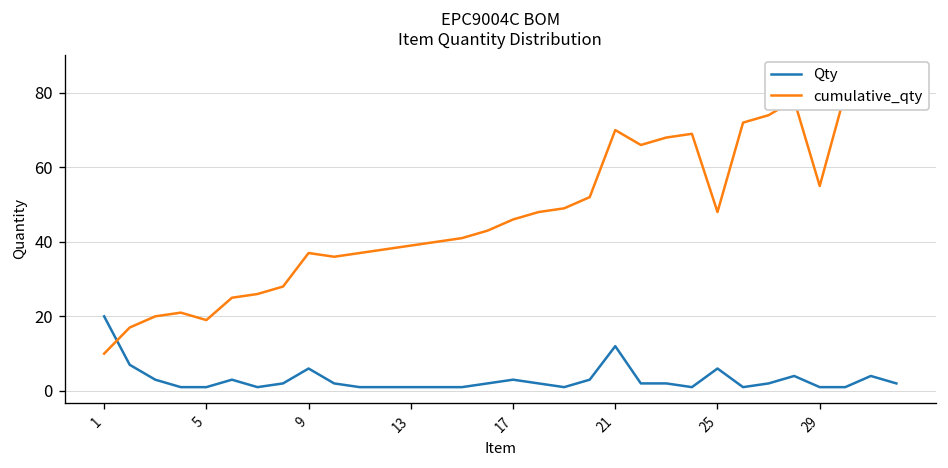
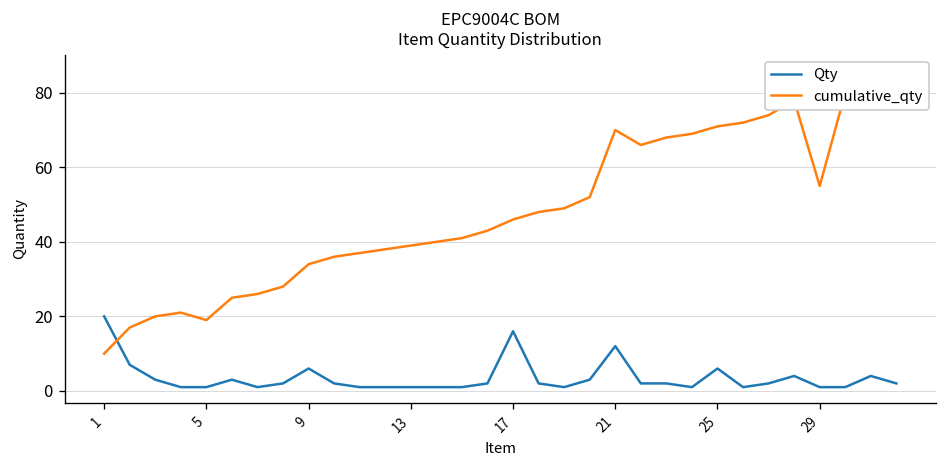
  {
    "Qty": {
      "1": 20,
      "5": 1,
      "9": 6,
      "13": 1,
-     "17": 3,
+     "17": 16,
      "21": 12,
      "25": 6,
      "29": 1
    },
    "cumulative_qty": {
      "1": 10,
      "5": 19,
-     "9": 37,
+     "9": 34,
      "13": 39,
      "17": 46,
      "21": 70,
-     "25": 48,
+     "25": 71,
      "29": 55
    }
  }
